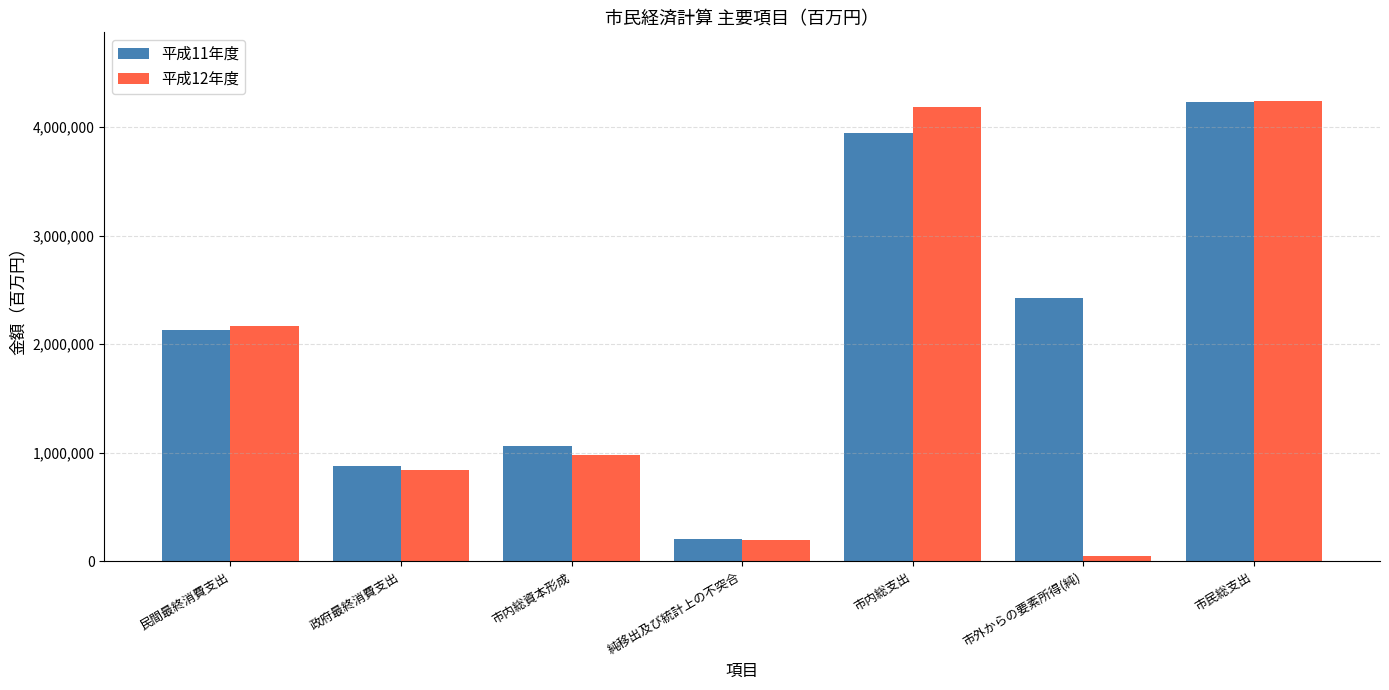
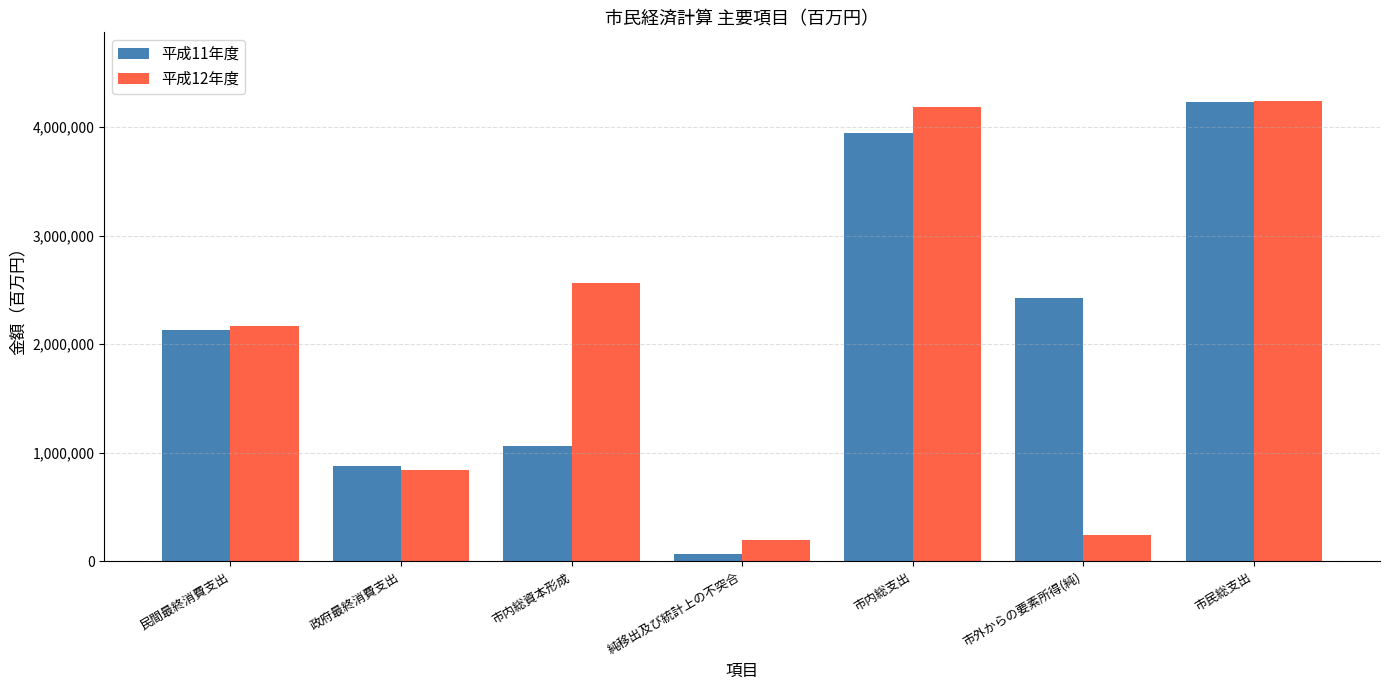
  {
    "平成11年度": {
      "民間最終消費支出": "2,130,000",
      "政府最終消費支出": "880,000",
      "市内総資本形成": "1,060,000",
-     "純移出及び統計上の不突合": "210,000",
+     "純移出及び統計上の不突合": "70,000",
      "市内総支出": "3,940,000",
      "市外からの要素所得(純)": "2,430,000",
      "市民総支出": "4,230,000"
    },
    "平成12年度": {
      "民間最終消費支出": "2,170,000",
      "政府最終消費支出": "840,000",
-     "市内総資本形成": "980,000",
+     "市内総資本形成": "2,560,000",
      "純移出及び統計上の不突合": "200,000",
      "市内総支出": "4,190,000",
-     "市外からの要素所得(純)": "50,000",
+     "市外からの要素所得(純)": "240,000",
      "市民総支出": "4,240,000"
    }
  }
